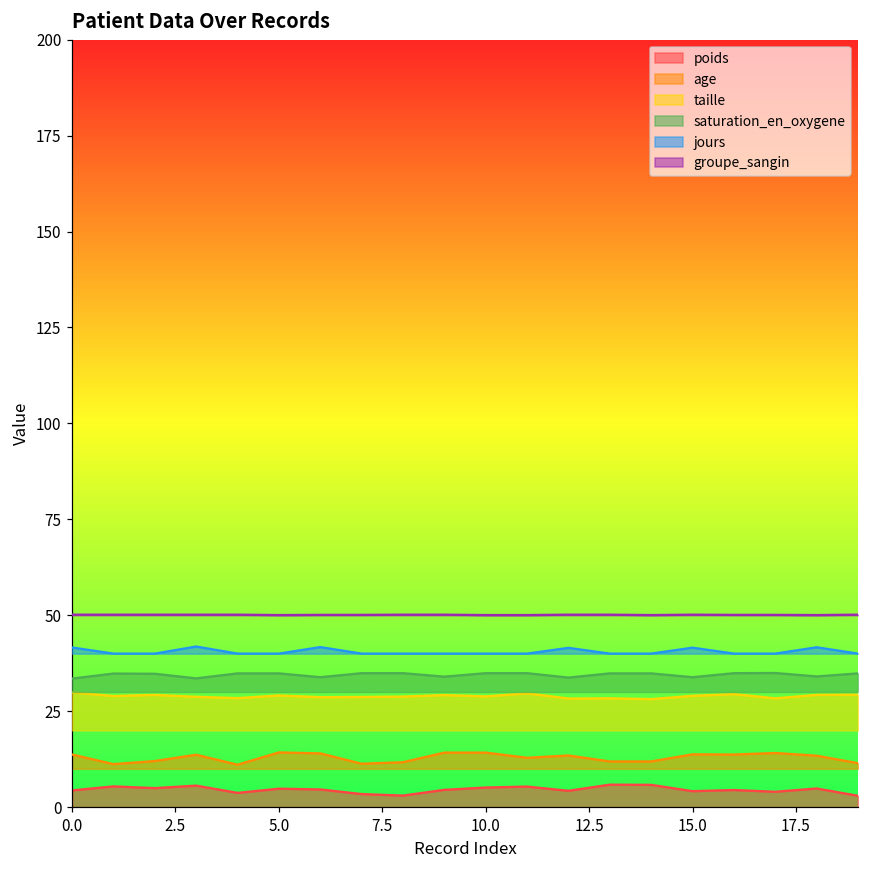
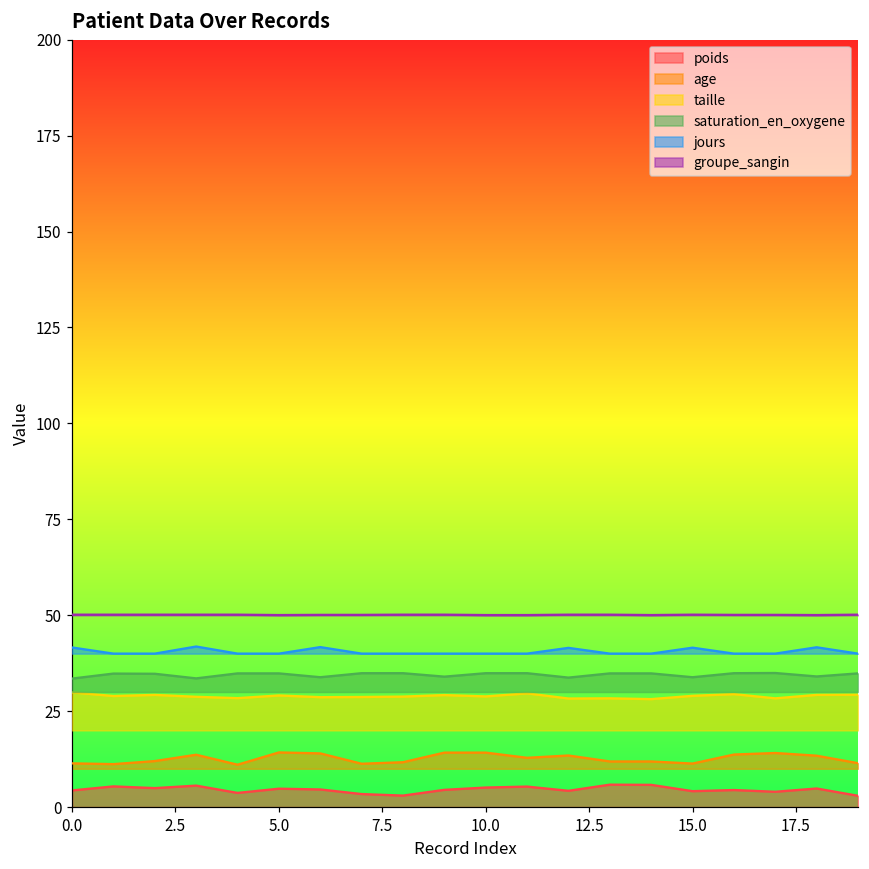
  {
    "poids": {
      "0.0": 4,
      "5.0": 5,
      "10.0": 5,
      "15.0": 4
    },
    "age": {
-     "0.0": 14,
+     "0.0": 11,
      "5.0": 14,
      "10.0": 14,
-     "15.0": 14
+     "15.0": 11
    },
    "taille": {
      "0.0": 30,
      "5.0": 29,
      "10.0": 29,
      "15.0": 29
    },
    "saturation_en_oxygene": {
      "0.0": 34,
      "5.0": 35,
      "10.0": 35,
      "15.0": 34
    },
    "jours": {
      "0.0": 42,
      "5.0": 40,
      "10.0": 40,
      "15.0": 42
    },
    "groupe_sangin": {
      "0.0": 50,
      "5.0": 50,
      "10.0": 50,
      "15.0": 50
    }
  }
